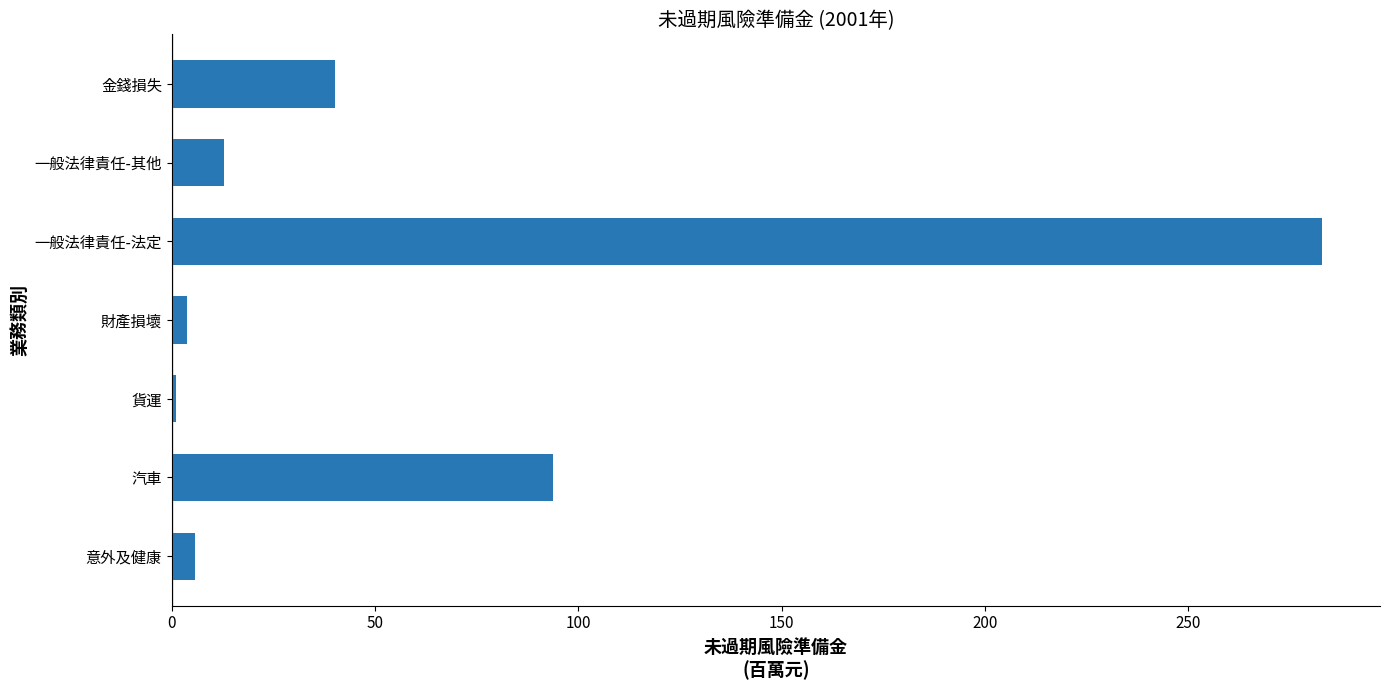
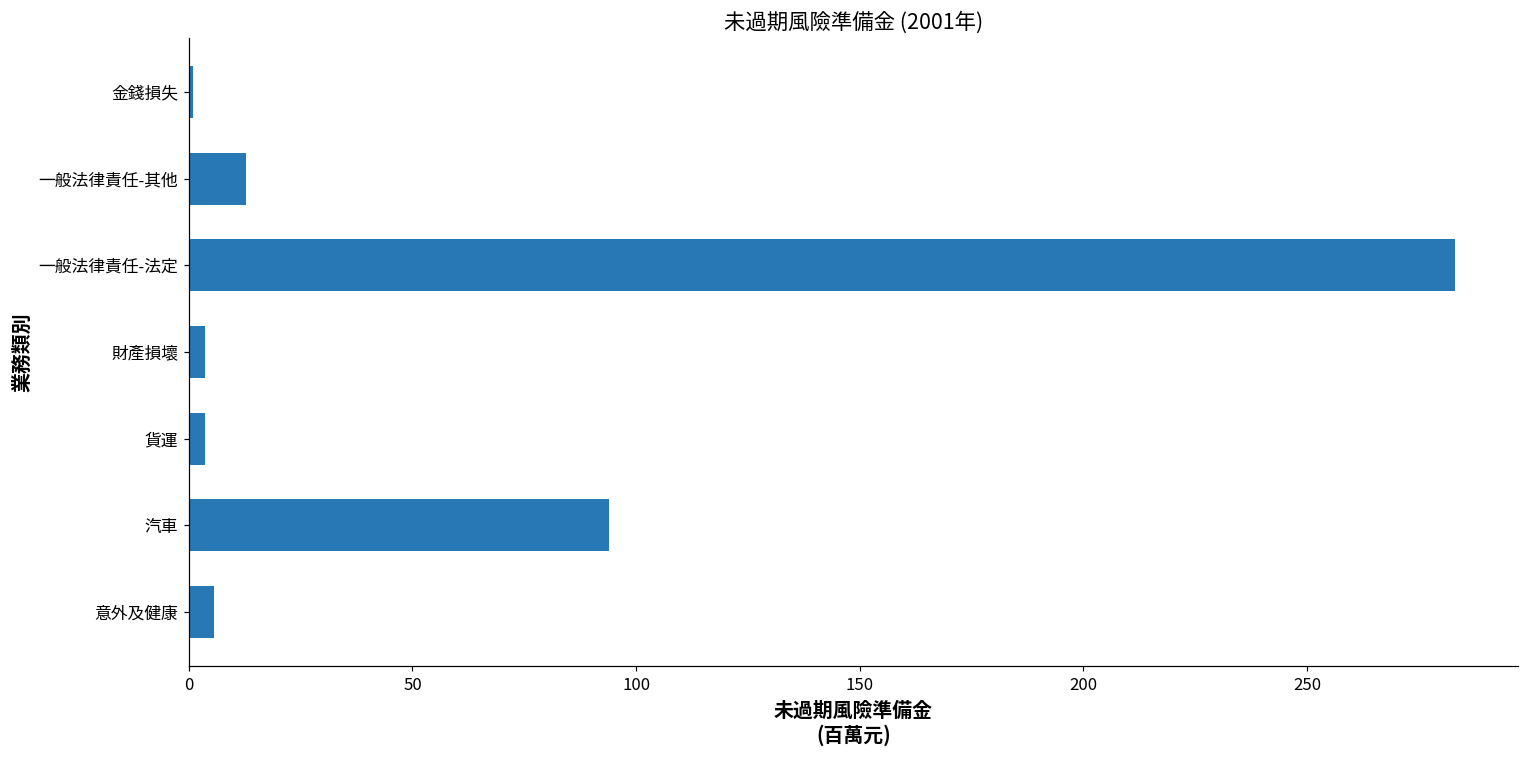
  {
-   "金錢損失": 40,
+   "金錢損失": 1,
    "一般法律責任-其他": 13,
    "一般法律責任-法定": 283,
    "財產損壞": 4,
-   "貨運": 1,
+   "貨運": 4,
    "汽車": 94,
    "意外及健康": 6
  }
